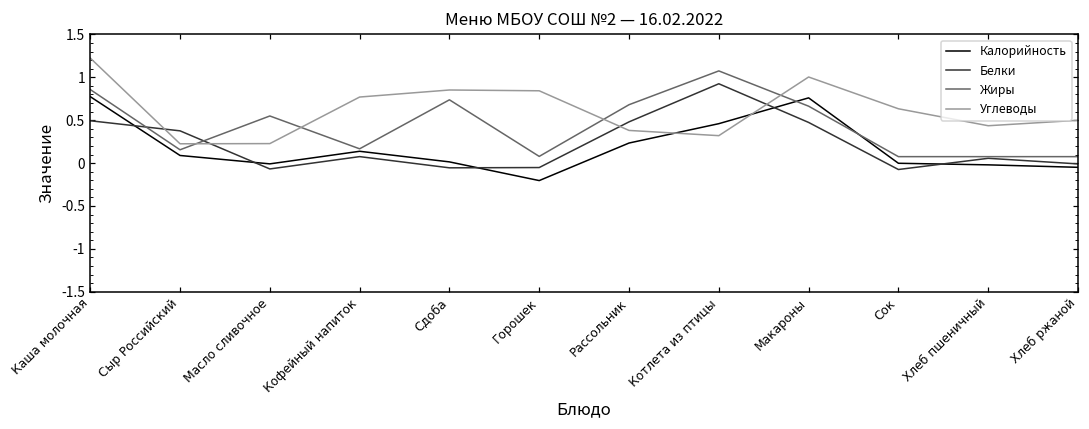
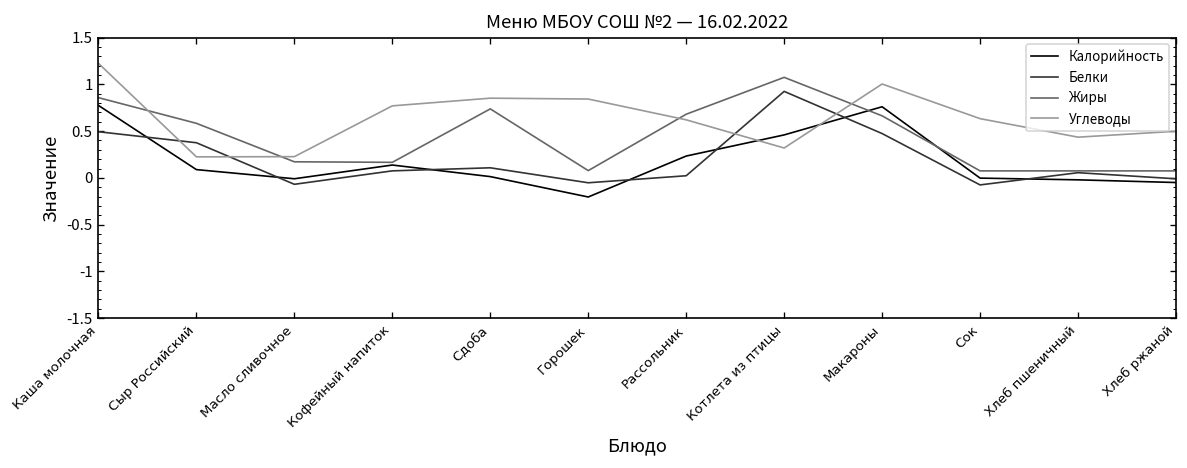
  {
    "Калорийность": {
      "Каша молочная": 0.8,
      "Сыр Российский": 0.1,
      "Масло сливочное": 0.0,
      "Сдоба": 0.0,
      "Горошек": -0.2,
      "Рассольник": 0.2,
      "Котлета из птицы": 0.5,
      "Макароны": 0.8,
      "Сок": 0.0,
      "Хлеб пшеничный": 0.0,
      "Хлеб ржаной": 0.0
    },
    "Белки": {
      "Каша молочная": 0.5,
      "Сыр Российский": 0.4,
      "Масло сливочное": -0.1,
      "Кофейный напиток": 0.1,
-     "Сдоба": -0.1,
+     "Сдоба": 0.1,
      "Горошек": -0.1,
-     "Рассольник": 0.5,
+     "Рассольник": 0.0,
      "Котлета из птицы": 0.9,
      "Макароны": 0.5,
      "Сок": -0.1,
      "Хлеб ржаной": 0.0
    },
    "Жиры": {
      "Каша молочная": 0.9,
-     "Сыр Российский": 0.2,
-     "Масло сливочное": 0.5,
+     "Сыр Российский": 0.6,
+     "Масло сливочное": 0.2,
      "Сдоба": 0.7,
      "Горошек": 0.1,
      "Рассольник": 0.7,
      "Котлета из птицы": 1.1,
      "Макароны": 0.7,
      "Сок": 0.1,
      "Хлеб ржаной": 0.1
    },
    "Углеводы": {
      "Каша молочная": 1.2,
      "Сыр Российский": 0.2,
      "Масло сливочное": 0.2,
      "Кофейный напиток": 0.8,
      "Сдоба": 0.9,
      "Горошек": 0.8,
-     "Рассольник": 0.4,
+     "Рассольник": 0.6,
      "Котлета из птицы": 0.3,
      "Макароны": 1.0,
      "Сок": 0.6,
      "Хлеб пшеничный": 0.4,
      "Хлеб ржаной": 0.5
    }
  }
